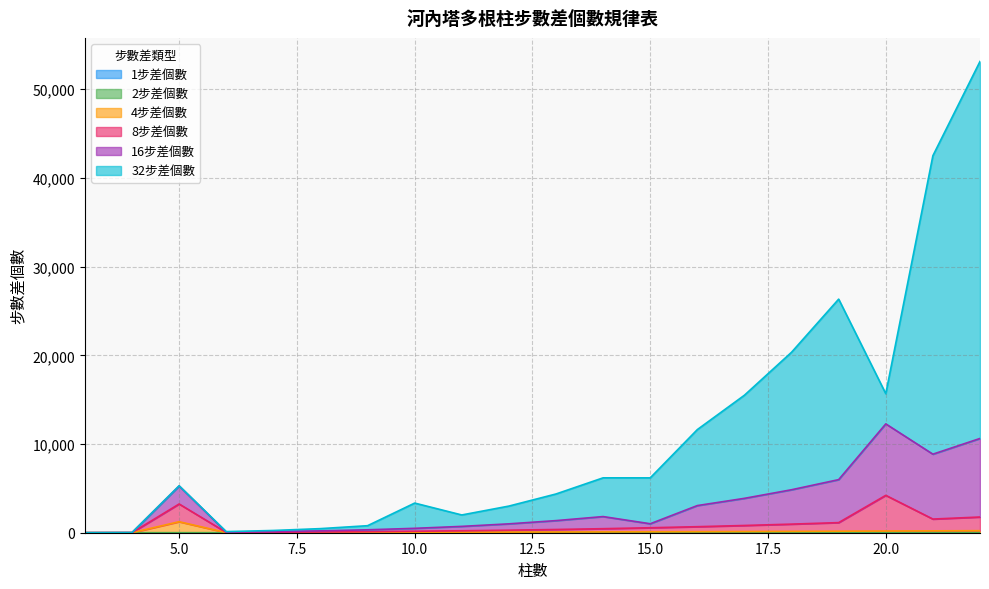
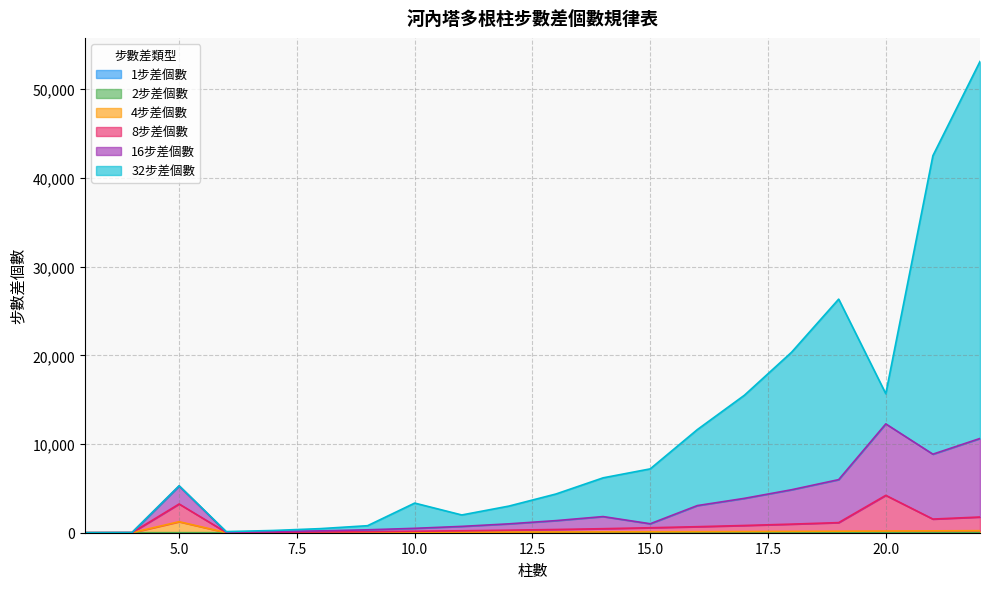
  {
    "2步差個數": {
      "5.0": "0"
    },
    "4步差個數": {
      "5.0": "1,000"
    },
    "8步差個數": {
      "5.0": "2,000",
      "15.0": "0",
      "20.0": "4,000"
    },
    "16步差個數": {
      "10.0": "0",
      "15.0": "0",
      "20.0": "8,000"
    },
    "32步差個數": {
      "10.0": "3,000",
-     "15.0": "5,000",
+     "15.0": "6,000",
      "20.0": "3,000"
    }
  }
